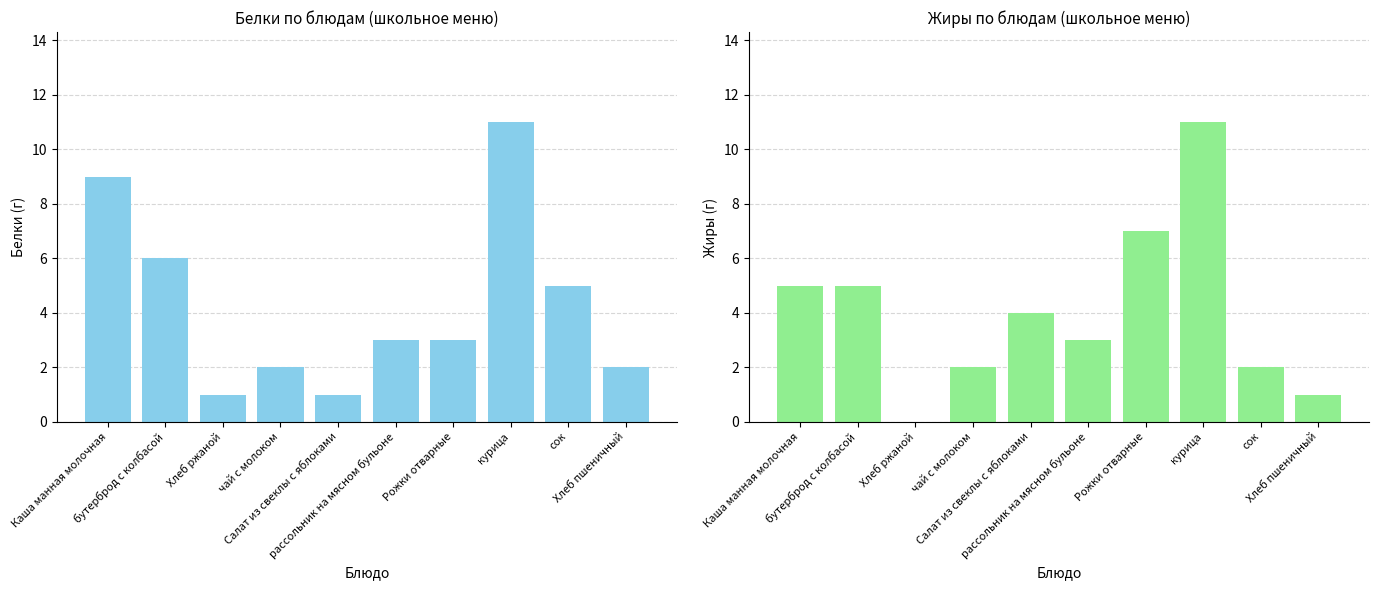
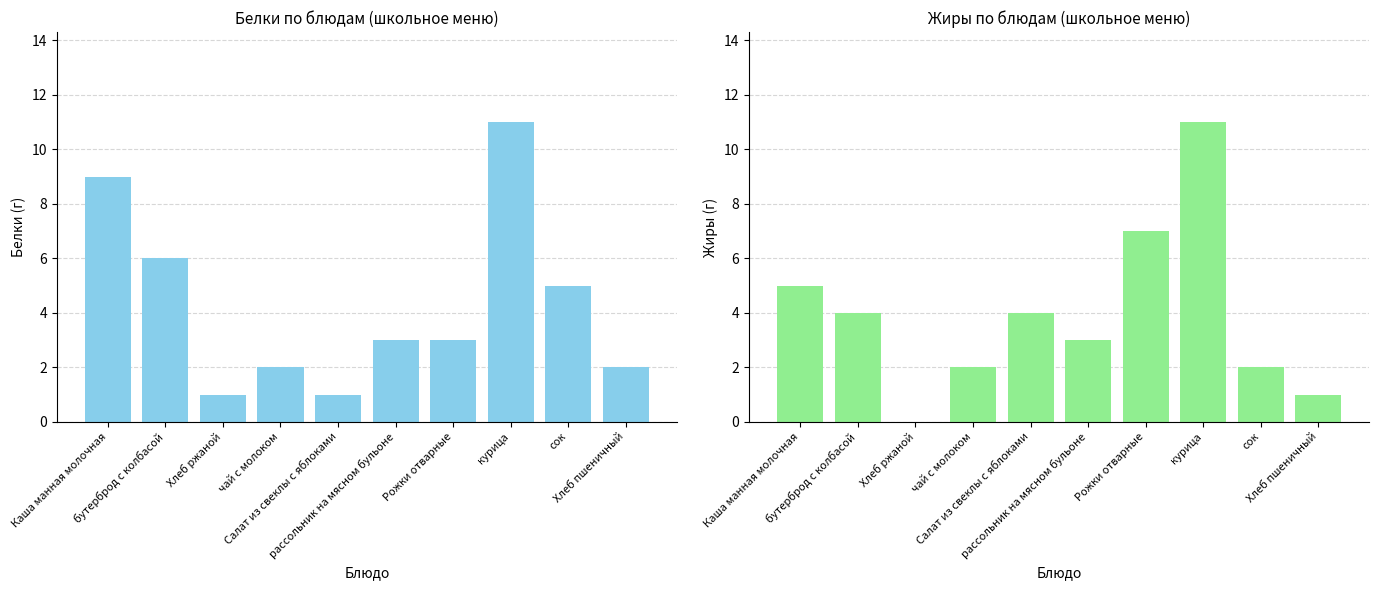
  {
    "Белки по блюдам (школьное меню)": {
      "Каша манная молочная": 9.0,
      "бутерброд с колбасой": 6.0,
      "Хлеб ржаной": 1.0,
      "чай с молоком": 2.0,
      "Салат из свеклы с яблоками": 1.0,
      "рассольник на мясном бульоне": 3.0,
      "Рожки отварные": 3.0,
      "курица": 11.0,
      "сок": 5.0,
      "Хлеб пшеничный": 2.0
    },
    "Жиры по блюдам (школьное меню)": {
      "Каша манная молочная": 5,
-     "бутерброд с колбасой": 5,
+     "бутерброд с колбасой": 4,
      "Хлеб ржаной": 0,
      "чай с молоком": 2,
      "Салат из свеклы с яблоками": 4,
      "рассольник на мясном бульоне": 3,
      "Рожки отварные": 7,
      "курица": 11,
      "сок": 2,
      "Хлеб пшеничный": 1
    }
  }
